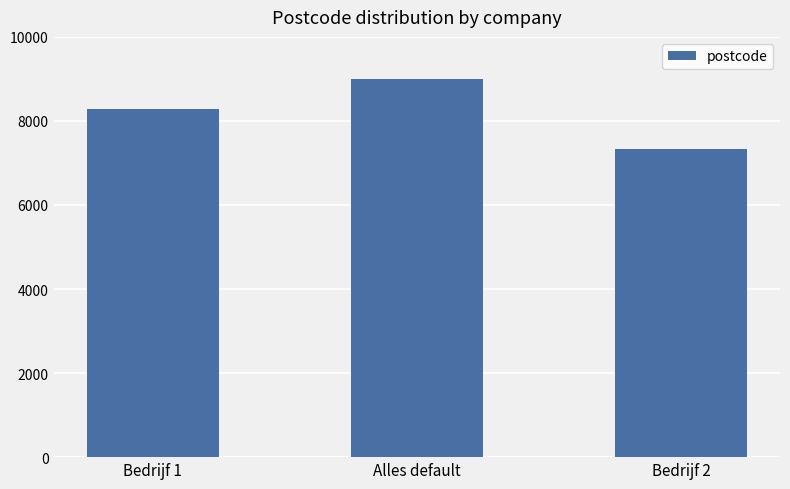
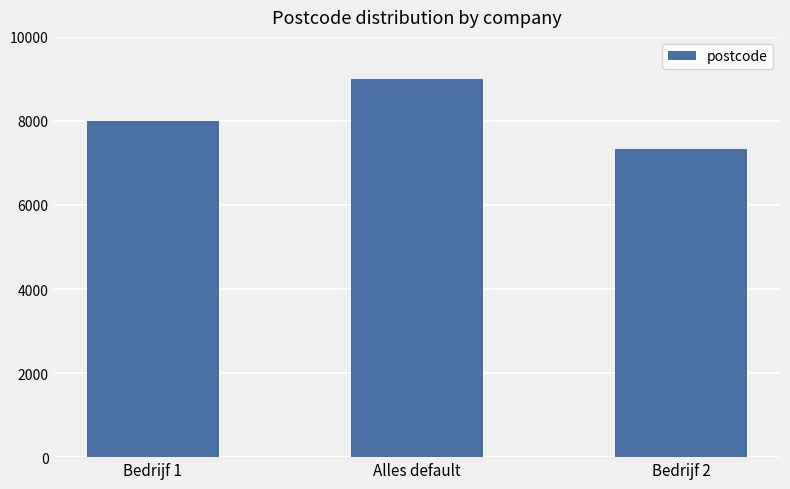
  {
-   "Bedrijf 1": 8300,
+   "Bedrijf 1": 8000,
    "Alles default": 9000,
    "Bedrijf 2": 7300
  }
